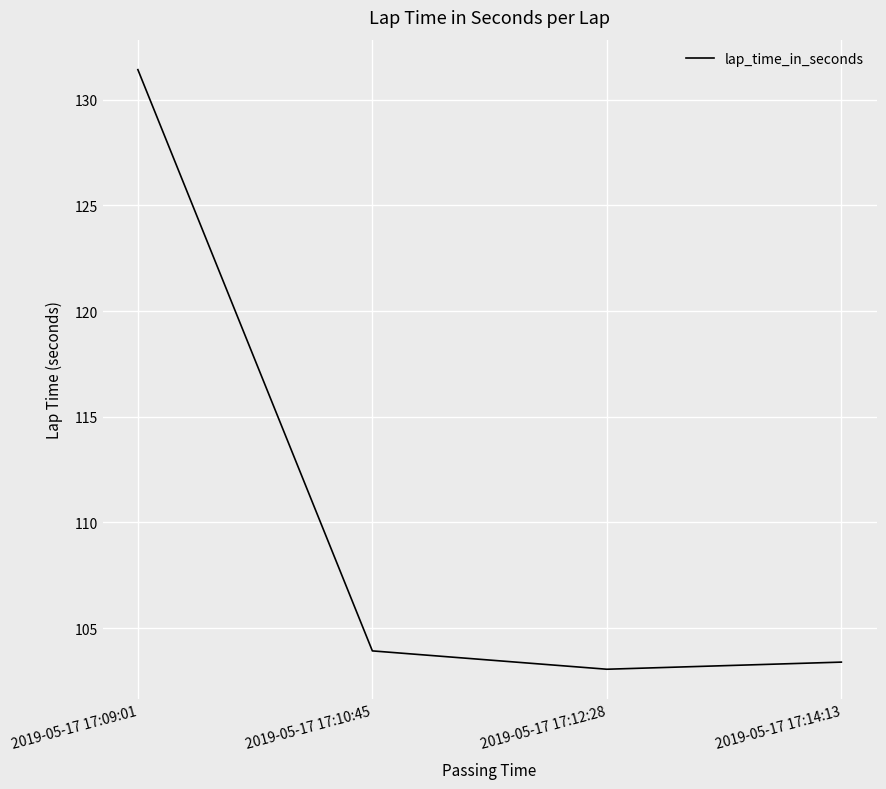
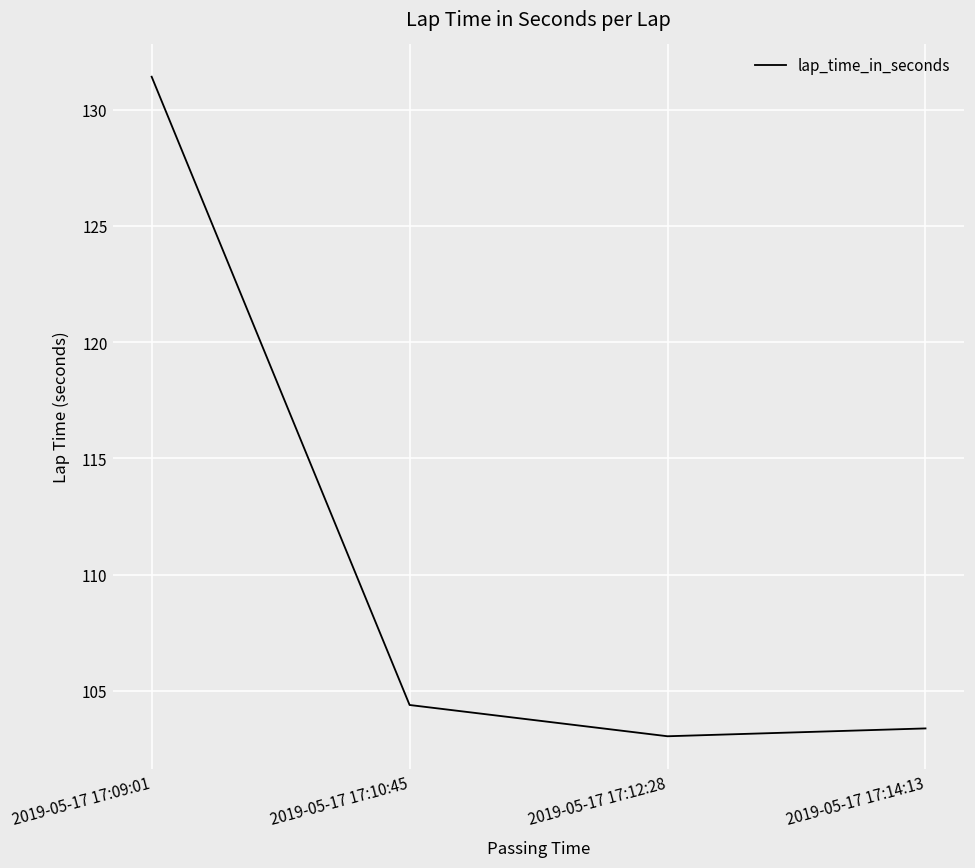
  {
    "2019-05-17 17:09:01": 131.4,
-   "2019-05-17 17:10:45": 103.9,
+   "2019-05-17 17:10:45": 104.4,
    "2019-05-17 17:12:28": 103.1,
    "2019-05-17 17:14:13": 103.4
  }
